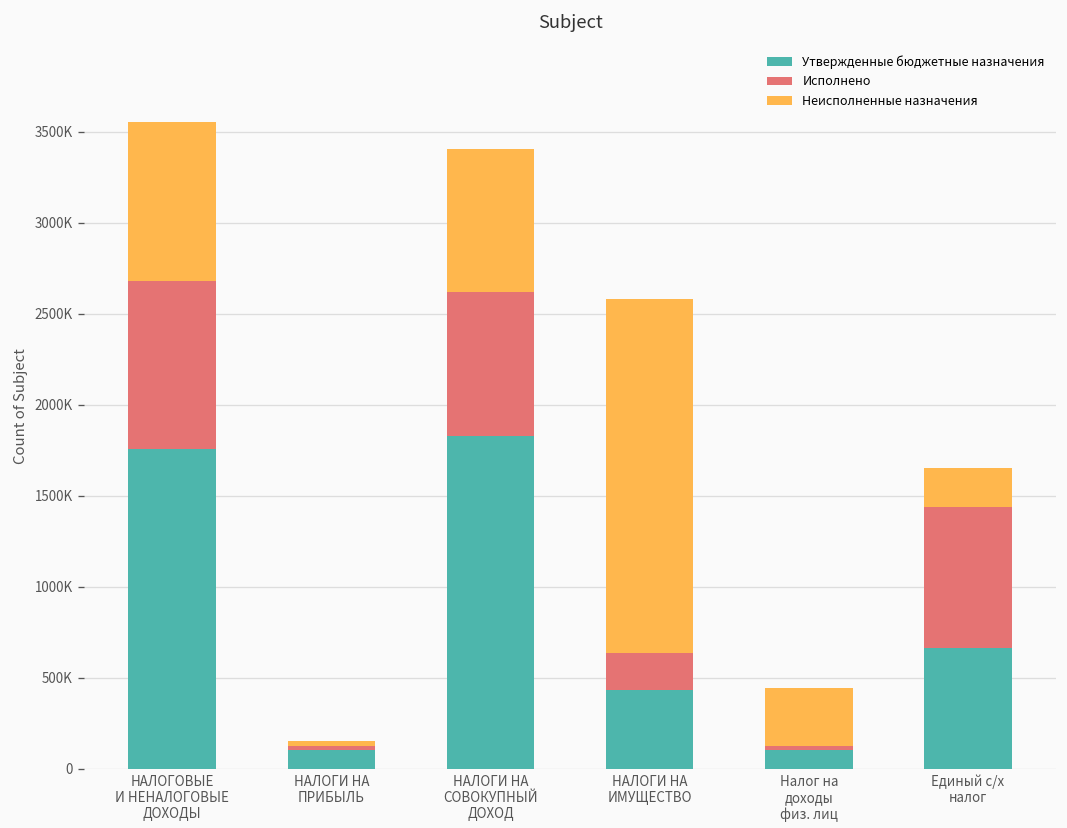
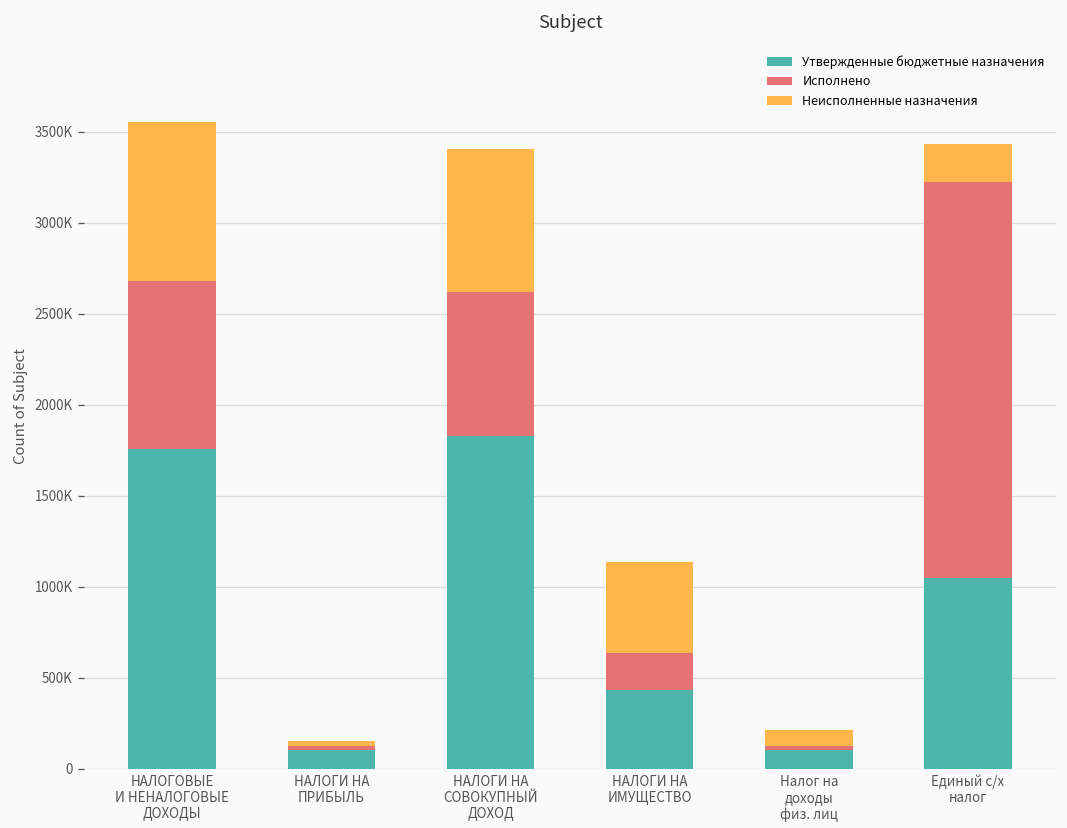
  {
    "Утвержденные бюджетные назначения": {
      "НАЛОГОВЫЕ И НЕНАЛОГОВЫЕ ДОХОДЫ": 1760000,
      "НАЛОГИ НА ПРИБЫЛЬ": 110000,
      "НАЛОГИ НА СОВОКУПНЫЙ ДОХОД": 1830000,
      "НАЛОГИ НА ИМУЩЕСТВО": 430000,
      "Налог на доходы физ. лиц": 110000,
-     "Единый с/х налог": 660000
+     "Единый с/х налог": 1050000
    },
    "Исполнено": {
      "НАЛОГОВЫЕ И НЕНАЛОГОВЫЕ ДОХОДЫ": 920000,
      "НАЛОГИ НА ПРИБЫЛЬ": 20000,
      "НАЛОГИ НА СОВОКУПНЫЙ ДОХОД": 790000,
      "НАЛОГИ НА ИМУЩЕСТВО": 210000,
      "Налог на доходы физ. лиц": 20000,
-     "Единый с/х налог": 780000
+     "Единый с/х налог": 2170000
    },
    "Неисполненные назначения": {
      "НАЛОГОВЫЕ И НЕНАЛОГОВЫЕ ДОХОДЫ": 870000,
      "НАЛОГИ НА ПРИБЫЛЬ": 30000,
      "НАЛОГИ НА СОВОКУПНЫЙ ДОХОД": 780000,
-     "НАЛОГИ НА ИМУЩЕСТВО": 1950000,
-     "Налог на доходы физ. лиц": 320000,
+     "НАЛОГИ НА ИМУЩЕСТВО": 500000,
+     "Налог на доходы физ. лиц": 90000,
      "Единый с/х налог": 210000
    }
  }
